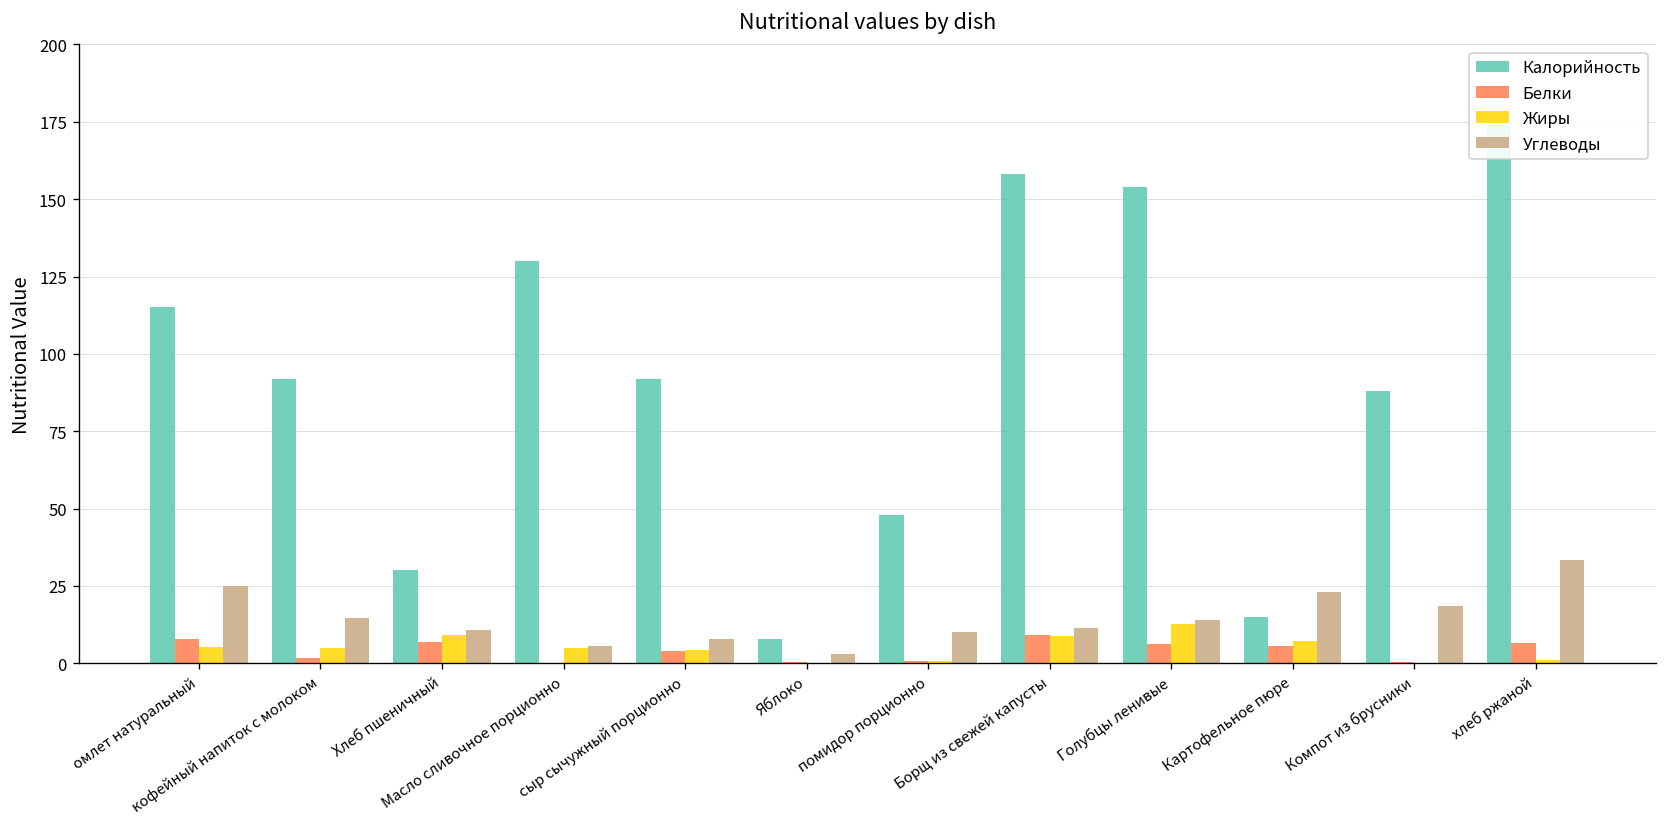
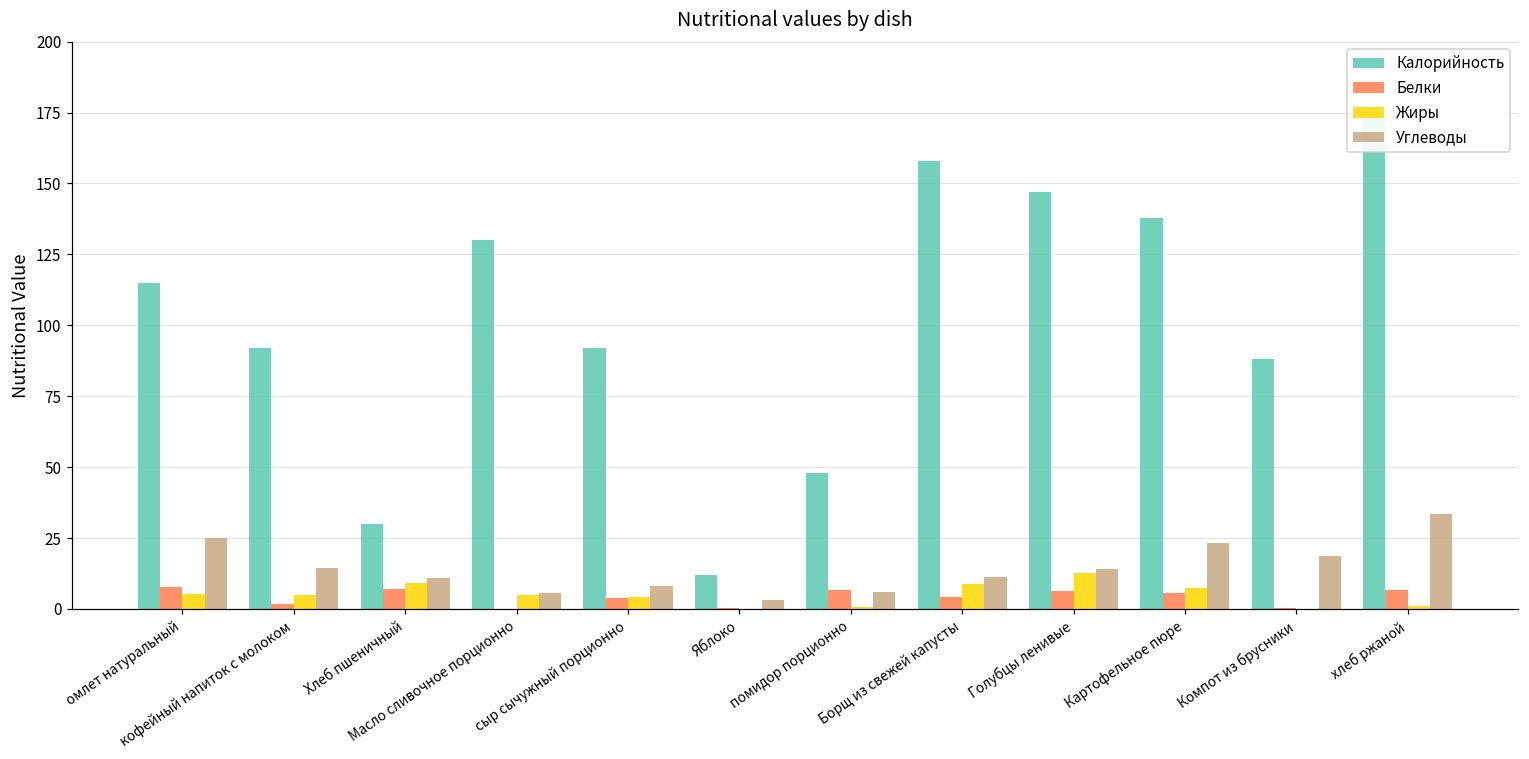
  {
    "Калорийность": {
      "омлет натуральный": 115,
      "кофейный напиток с молоком": 92,
      "Хлеб пшеничный": 30,
      "Масло сливочное порционно": 130,
      "сыр сычужный порционно": 92,
-     "Яблоко": 8,
+     "Яблоко": 12,
      "помидор порционно": 48,
      "Борщ из свежей капусты": 158,
-     "Голубцы ленивые": 154,
-     "Картофельное пюре": 15,
+     "Голубцы ленивые": 147,
+     "Картофельное пюре": 138,
      "Компот из брусники": 88
    },
    "Белки": {
      "омлет натуральный": 8,
      "кофейный напиток с молоком": 2,
      "Хлеб пшеничный": 7,
      "сыр сычужный порционно": 4,
-     "помидор порционно": 1,
-     "Борщ из свежей капусты": 9,
+     "помидор порционно": 7,
+     "Борщ из свежей капусты": 4,
      "Голубцы ленивые": 6,
      "Картофельное пюре": 6,
      "хлеб ржаной": 7
    },
    "Жиры": {
      "омлет натуральный": 5,
      "кофейный напиток с молоком": 5,
      "Хлеб пшеничный": 9,
      "Масло сливочное порционно": 5,
      "сыр сычужный порционно": 4,
      "Борщ из свежей капусты": 9,
      "Голубцы ленивые": 13,
      "Картофельное пюре": 7,
      "Компот из брусники": 0,
      "хлеб ржаной": 1
    },
    "Углеводы": {
      "омлет натуральный": 25,
      "кофейный напиток с молоком": 15,
      "Хлеб пшеничный": 11,
      "Масло сливочное порционно": 6,
      "сыр сычужный порционно": 8,
      "Яблоко": 3,
-     "помидор порционно": 10,
+     "помидор порционно": 6,
      "Борщ из свежей капусты": 11,
      "Голубцы ленивые": 14,
      "Картофельное пюре": 23,
      "Компот из брусники": 19,
      "хлеб ржаной": 34
    }
  }
